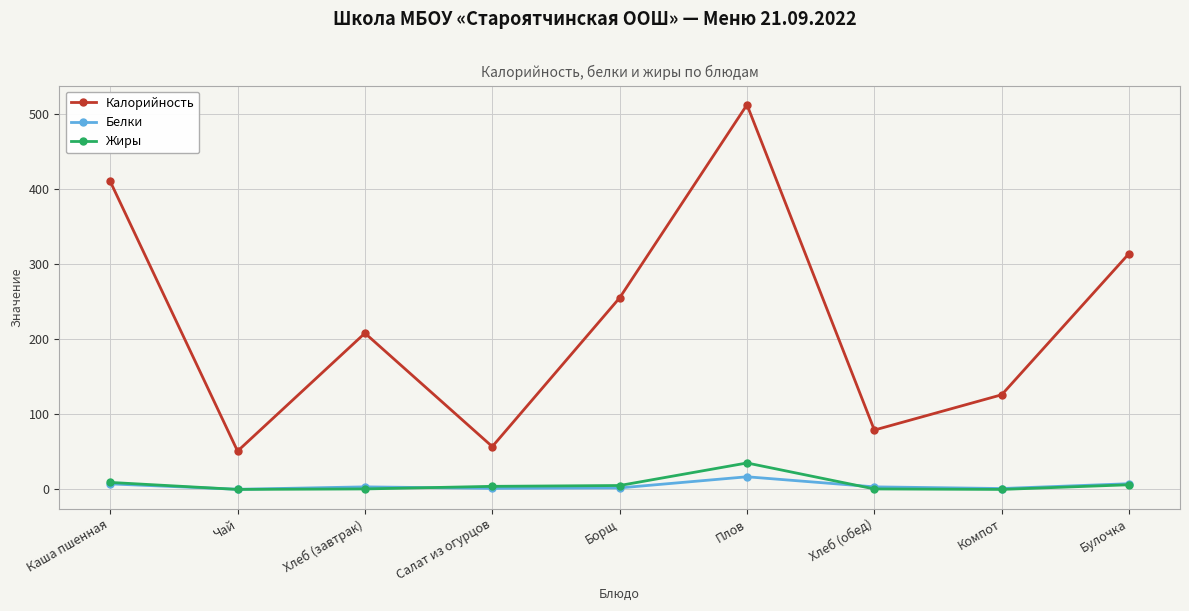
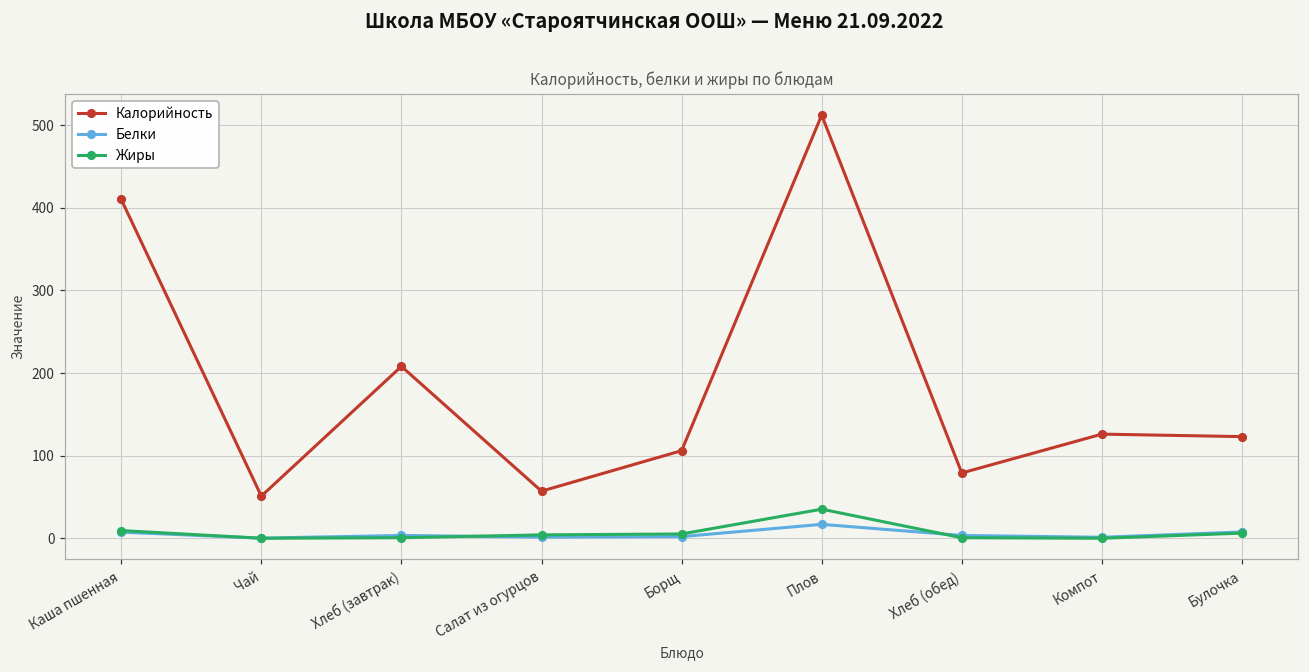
  {
    "Калорийность": {
      "Каша пшенная": 410,
      "Чай": 50,
      "Хлеб (завтрак)": 210,
      "Салат из огурцов": 60,
-     "Борщ": 260,
+     "Борщ": 110,
      "Плов": 510,
      "Хлеб (обед)": 80,
      "Компот": 130,
-     "Булочка": 310
+     "Булочка": 120
    },
    "Белки": {
      "Плов": 20
    },
    "Жиры": {
      "Плов": 40
    }
  }
